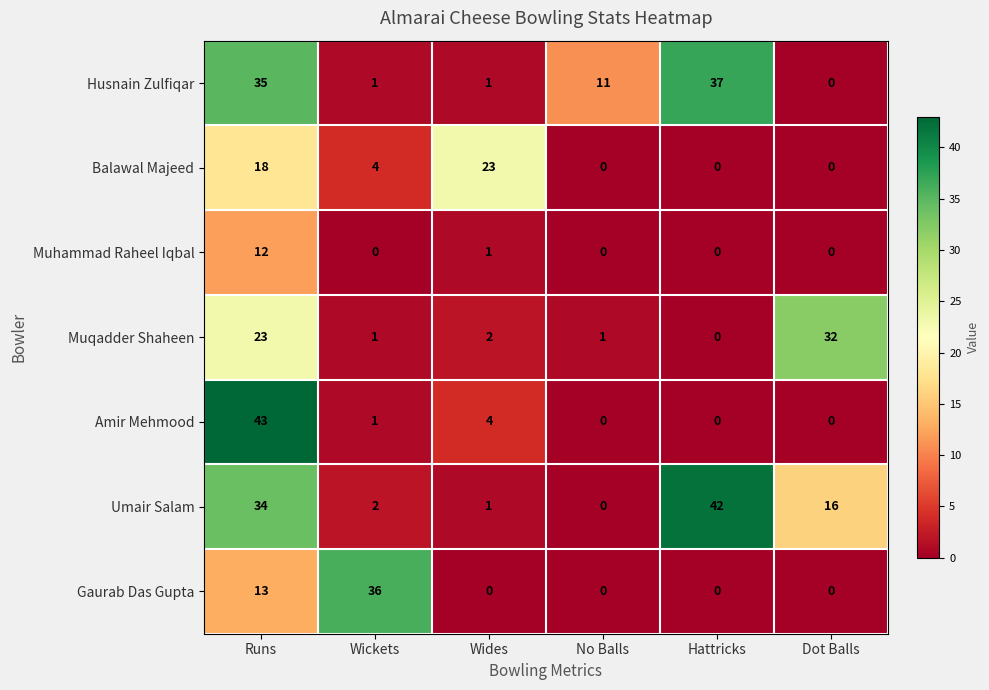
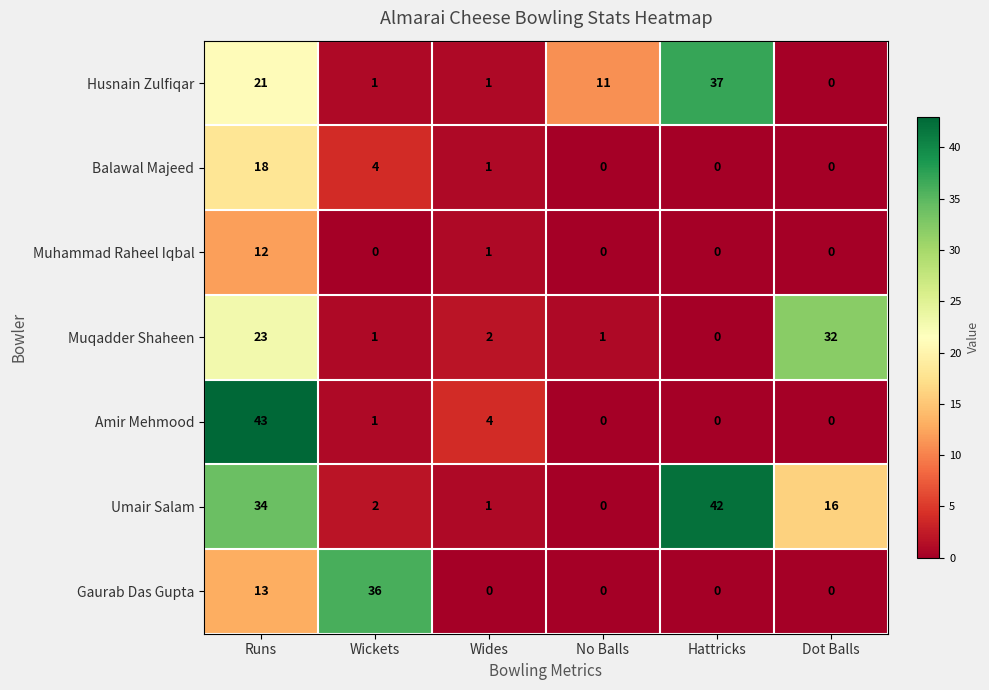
  {
    "Husnain Zulfiqar": {
-     "Runs": 35,
+     "Runs": 21,
      "Wickets": 1,
      "Wides": 1,
      "No Balls": 11,
      "Hattricks": 37,
      "Dot Balls": 0
    },
    "Balawal Majeed": {
      "Runs": 18,
      "Wickets": 4,
-     "Wides": 23,
+     "Wides": 1,
      "No Balls": 0,
      "Hattricks": 0,
      "Dot Balls": 0
    },
    "Muhammad Raheel Iqbal": {
      "Runs": 12,
      "Wickets": 0,
      "Wides": 1,
      "No Balls": 0,
      "Hattricks": 0,
      "Dot Balls": 0
    },
    "Muqadder Shaheen": {
      "Runs": 23,
      "Wickets": 1,
      "Wides": 2,
      "No Balls": 1,
      "Hattricks": 0,
      "Dot Balls": 32
    },
    "Amir Mehmood": {
      "Runs": 43,
      "Wickets": 1,
      "Wides": 4,
      "No Balls": 0,
      "Hattricks": 0,
      "Dot Balls": 0
    },
    "Umair Salam": {
      "Runs": 34,
      "Wickets": 2,
      "Wides": 1,
      "No Balls": 0,
      "Hattricks": 42,
      "Dot Balls": 16
    },
    "Gaurab Das Gupta": {
      "Runs": 13,
      "Wickets": 36,
      "Wides": 0,
      "No Balls": 0,
      "Hattricks": 0,
      "Dot Balls": 0
    }
  }
